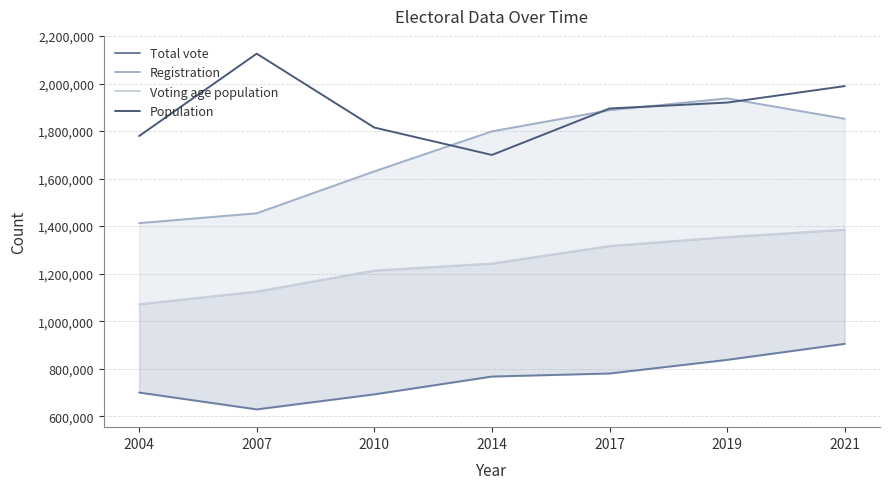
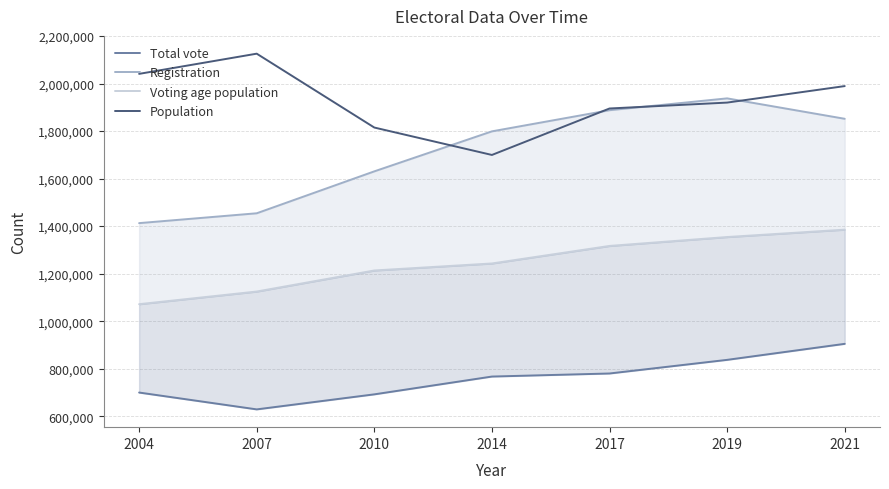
  {
    "Total vote": {
      "2004": "700,000",
      "2007": "630,000",
      "2010": "690,000",
      "2014": "770,000",
      "2017": "780,000",
      "2019": "840,000",
      "2021": "900,000"
    },
    "Population": {
-     "2004": "1,780,000",
+     "2004": "2,040,000",
      "2007": "2,130,000",
      "2010": "1,820,000",
      "2014": "1,700,000",
      "2019": "1,920,000",
      "2021": "1,990,000"
    }
  }
